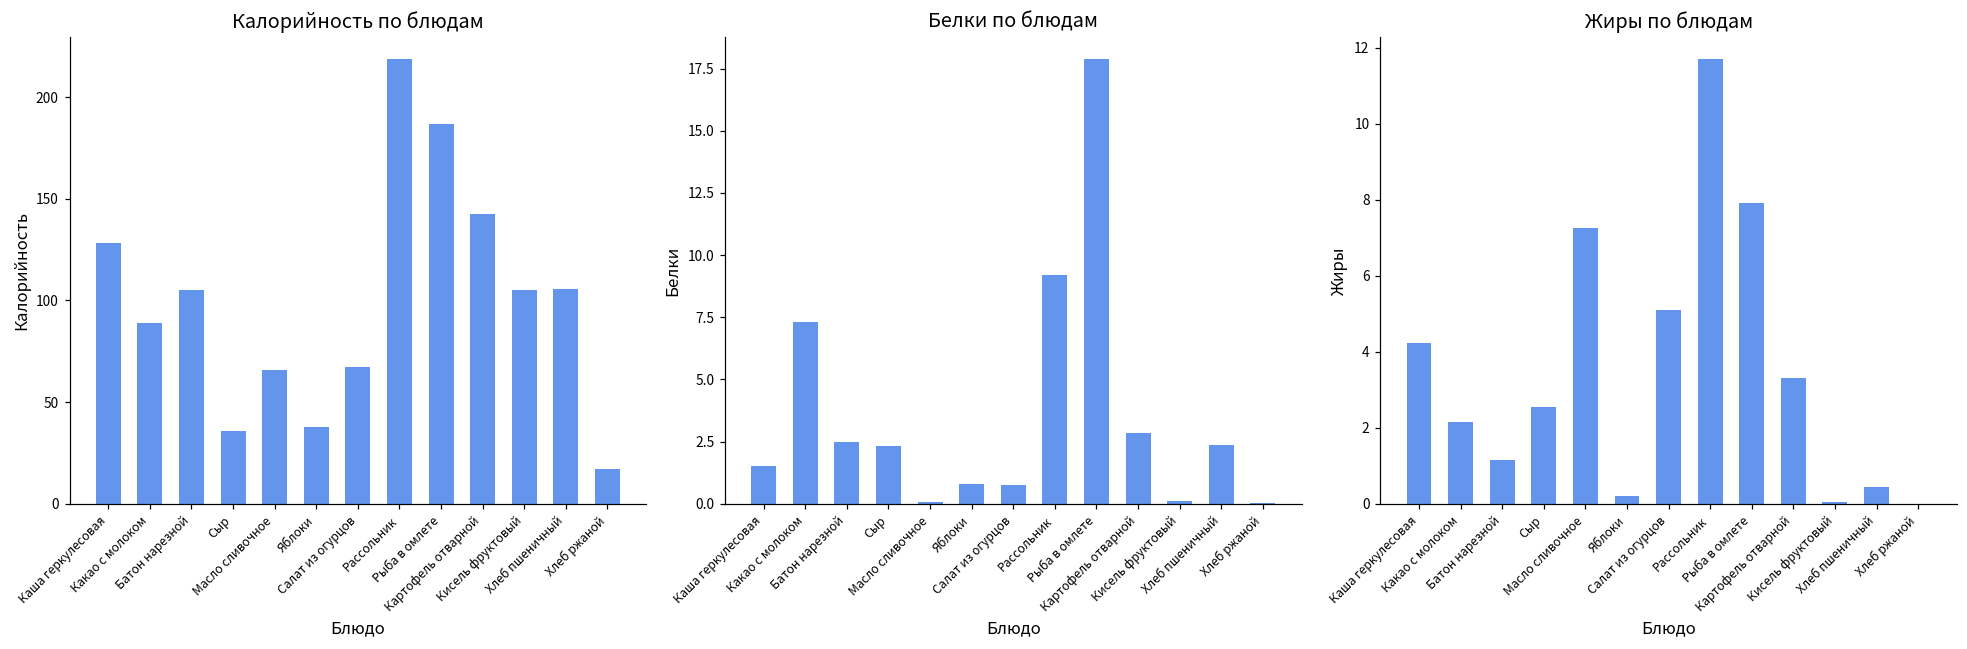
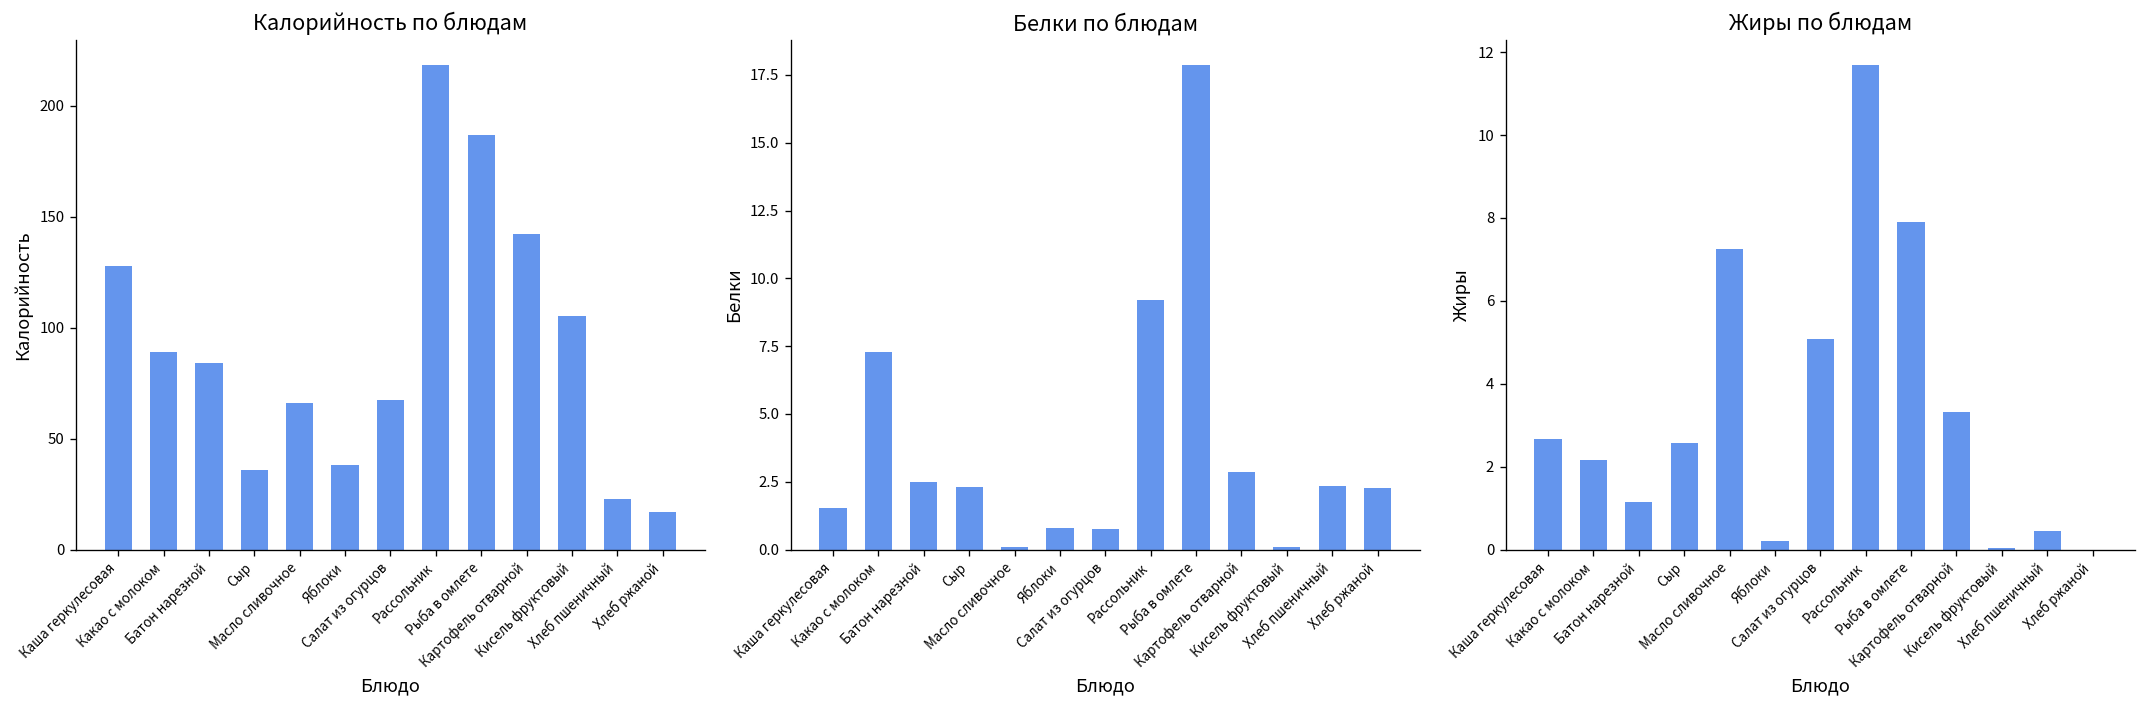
  {
    "Калорийность по блюдам": {
      "Каша геркулесовая": 128,
      "Какао с молоком": 89,
-     "Батон нарезной": 105,
+     "Батон нарезной": 84,
      "Сыр": 36,
      "Масло сливочное": 66,
      "Яблоки": 38,
      "Салат из огурцов": 67,
      "Рассольник": 219,
      "Рыба в омлете": 187,
      "Картофель отварной": 142,
      "Кисель фруктовый": 105,
-     "Хлеб пшеничный": 106,
+     "Хлеб пшеничный": 23,
      "Хлеб ржаной": 17
    },
    "Белки по блюдам": {
      "Каша геркулесовая": 1.5,
      "Какао с молоком": 7.3,
      "Батон нарезной": 2.5,
      "Сыр": 2.3,
      "Яблоки": 0.8,
      "Салат из огурцов": 0.8,
      "Рассольник": 9.2,
      "Рыба в омлете": 17.9,
      "Картофель отварной": 2.9,
      "Хлеб пшеничный": 2.4,
-     "Хлеб ржаной": 0.0
+     "Хлеб ржаной": 2.3
    },
    "Жиры по блюдам": {
-     "Каша геркулесовая": 4.2,
+     "Каша геркулесовая": 2.7,
      "Какао с молоком": 2.2,
      "Батон нарезной": 1.2,
      "Сыр": 2.6,
      "Масло сливочное": 7.3,
      "Яблоки": 0.2,
      "Салат из огурцов": 5.1,
      "Рассольник": 11.7,
      "Рыба в омлете": 7.9,
      "Картофель отварной": 3.3,
      "Хлеб пшеничный": 0.5,
      "Хлеб ржаной": 0.0
    }
  }
